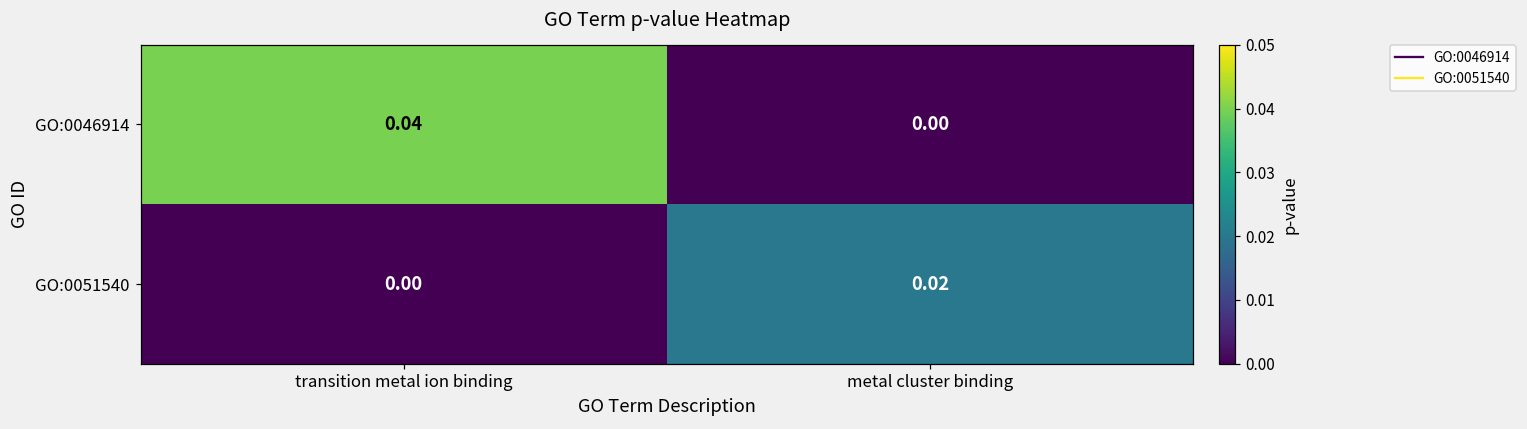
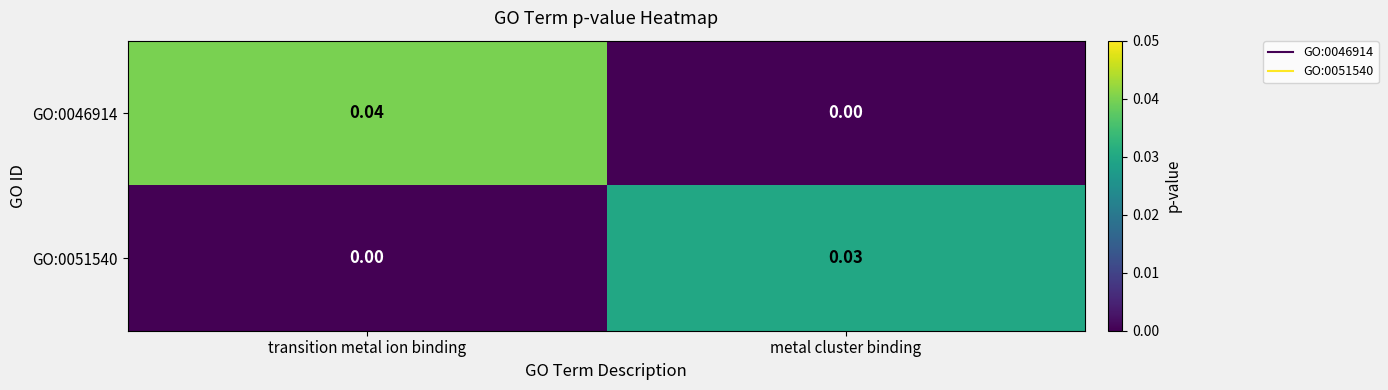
  {
    "GO:0046914": {
      "transition metal ion binding": 0.04,
      "metal cluster binding": 0.00
    },
    "GO:0051540": {
      "transition metal ion binding": 0.00,
-     "metal cluster binding": 0.02
+     "metal cluster binding": 0.03
    }
  }
